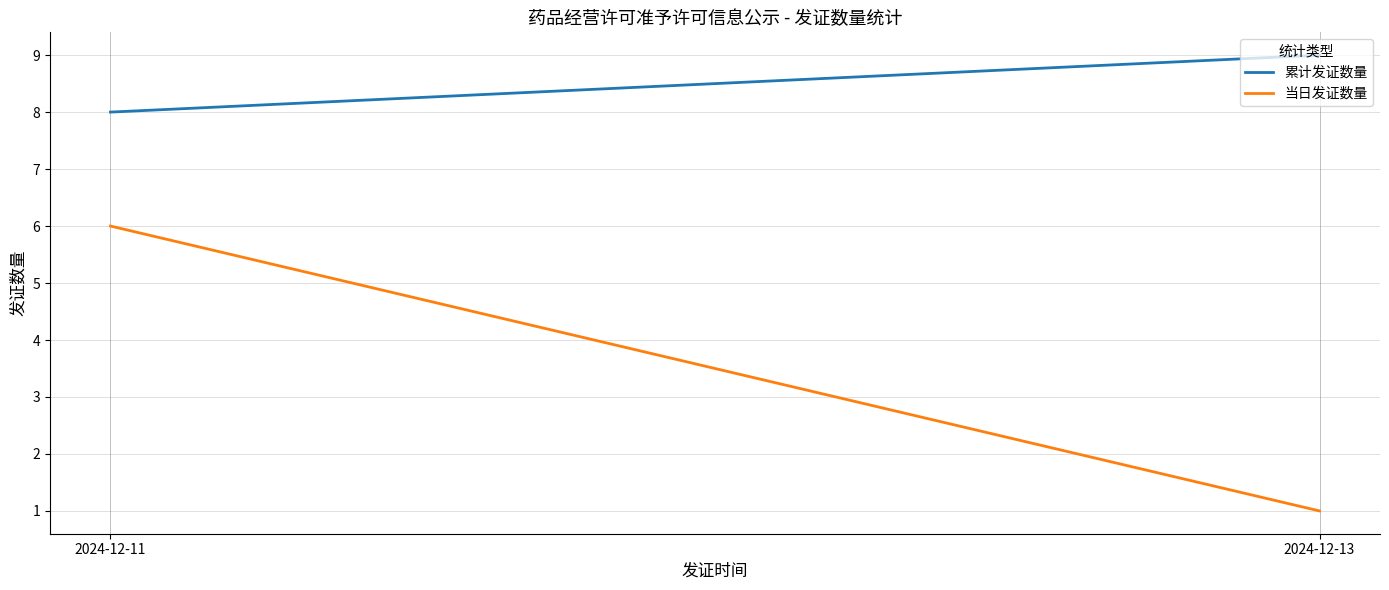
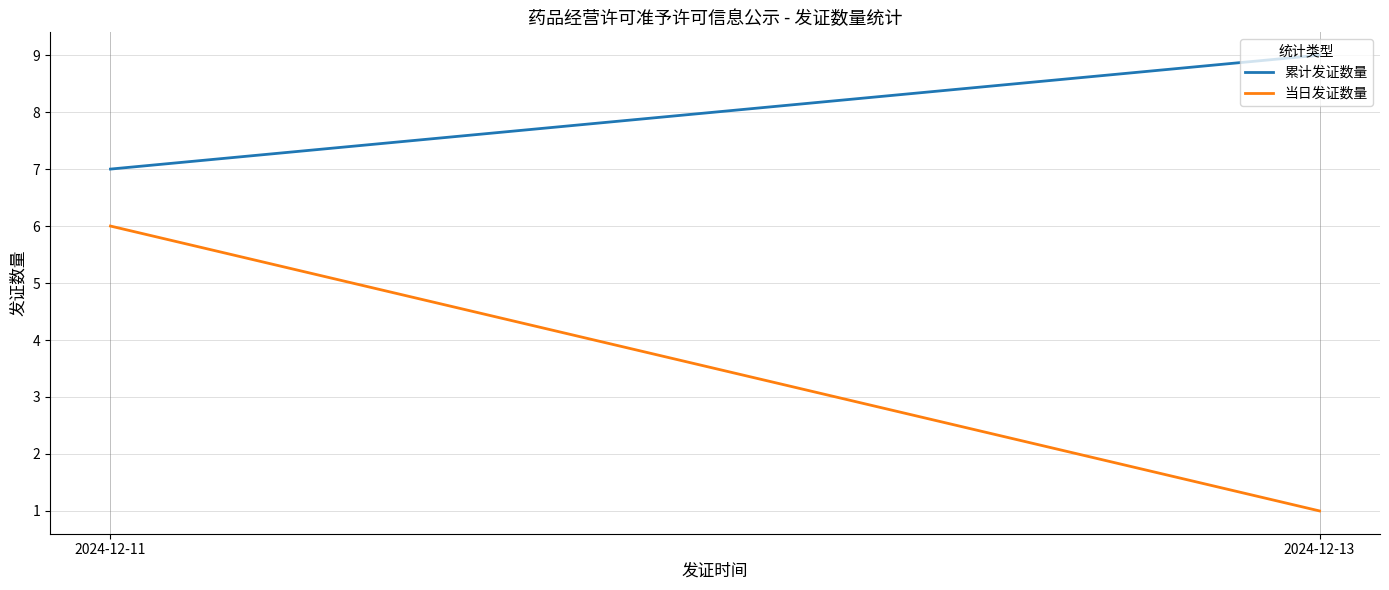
  {
    "累计发证数量": {
-     "2024-12-11": 8
+     "2024-12-11": 7
    },
    "当日发证数量": {
      "2024-12-11": 6,
      "2024-12-13": 1
    }
  }
